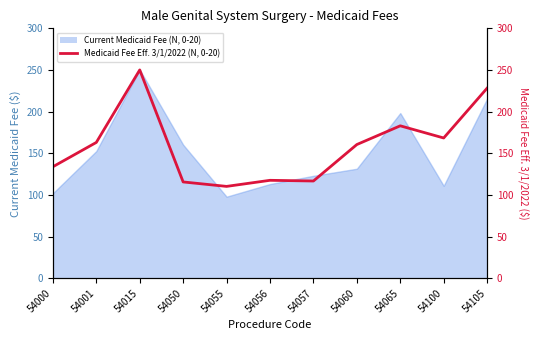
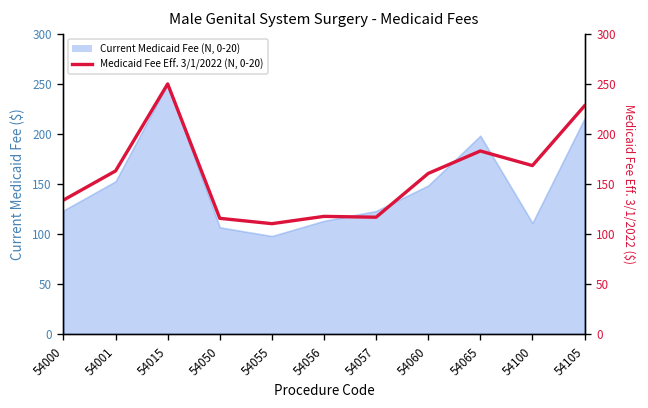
  {
    "Current Medicaid Fee (N, 0-20)": {
-     "54000": 100,
+     "54000": 120,
      "54001": 150,
      "54015": 250,
-     "54050": 160,
+     "54050": 110,
      "54055": 100,
      "54056": 110,
      "54057": 120,
-     "54060": 130,
+     "54060": 150,
      "54065": 200,
      "54100": 110,
      "54105": 220
    }
  }
